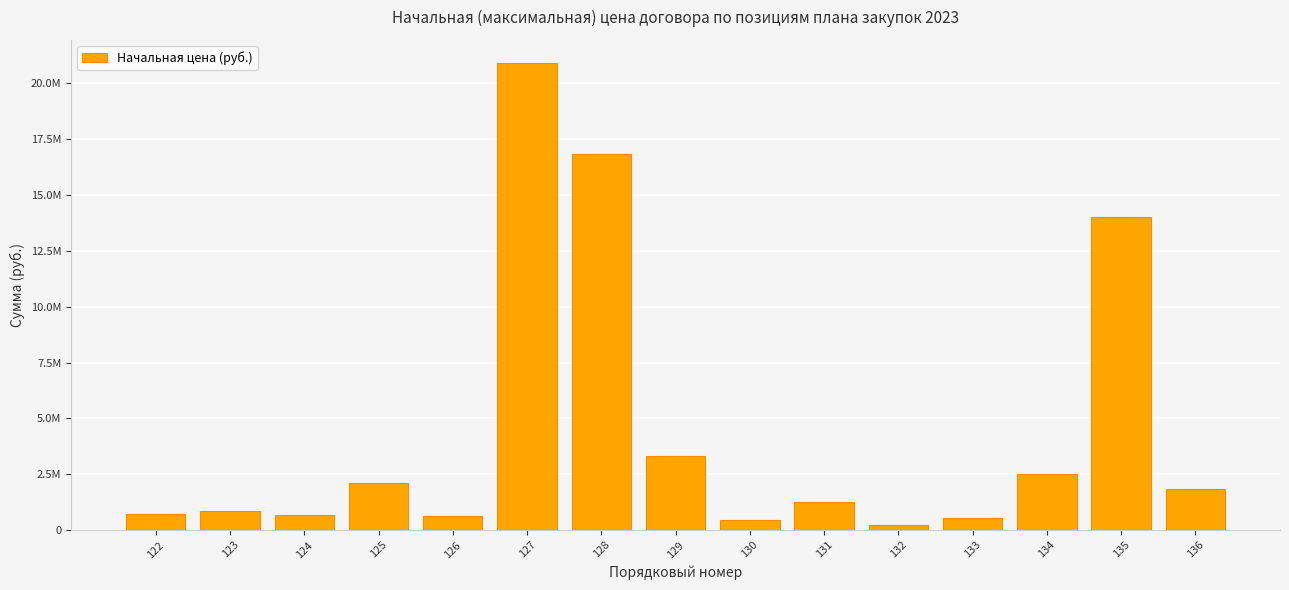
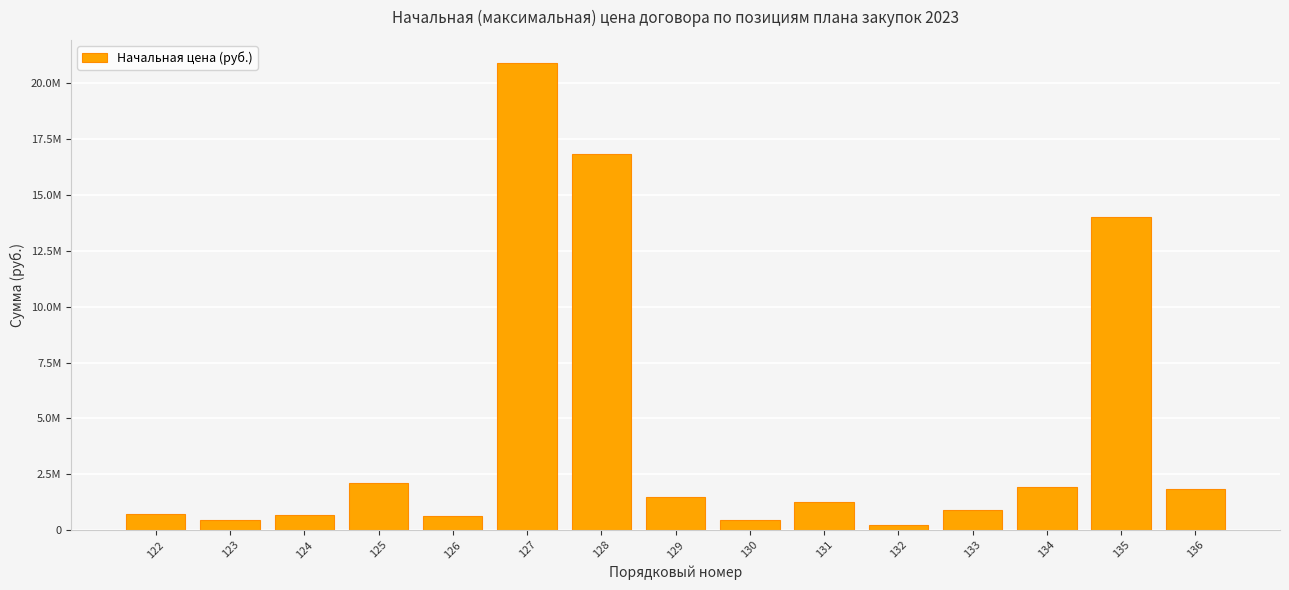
  {
    "122": 700000,
-   "123": 900000,
+   "123": 500000,
    "124": 700000,
    "125": 2100000,
    "126": 600000,
    "127": 20900000,
    "128": 16800000,
-   "129": 3300000,
+   "129": 1500000,
    "130": 400000,
    "131": 1200000,
    "132": 200000,
-   "133": 500000,
-   "134": 2500000,
+   "133": 900000,
+   "134": 1900000,
    "135": 14000000,
    "136": 1800000
  }
